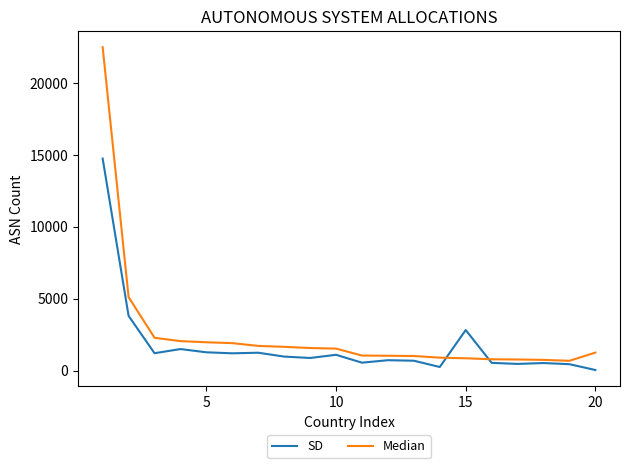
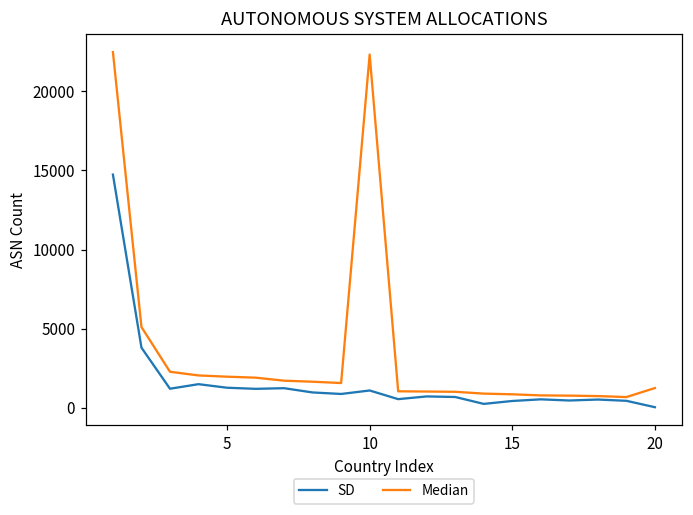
  {
    "SD": {
      "5": 1300,
      "10": 1100,
-     "15": 2800,
+     "15": 400,
      "20": 0
    },
    "Median": {
      "5": 2000,
-     "10": 1500,
+     "10": 22300,
      "15": 900,
      "20": 1300
    }
  }
